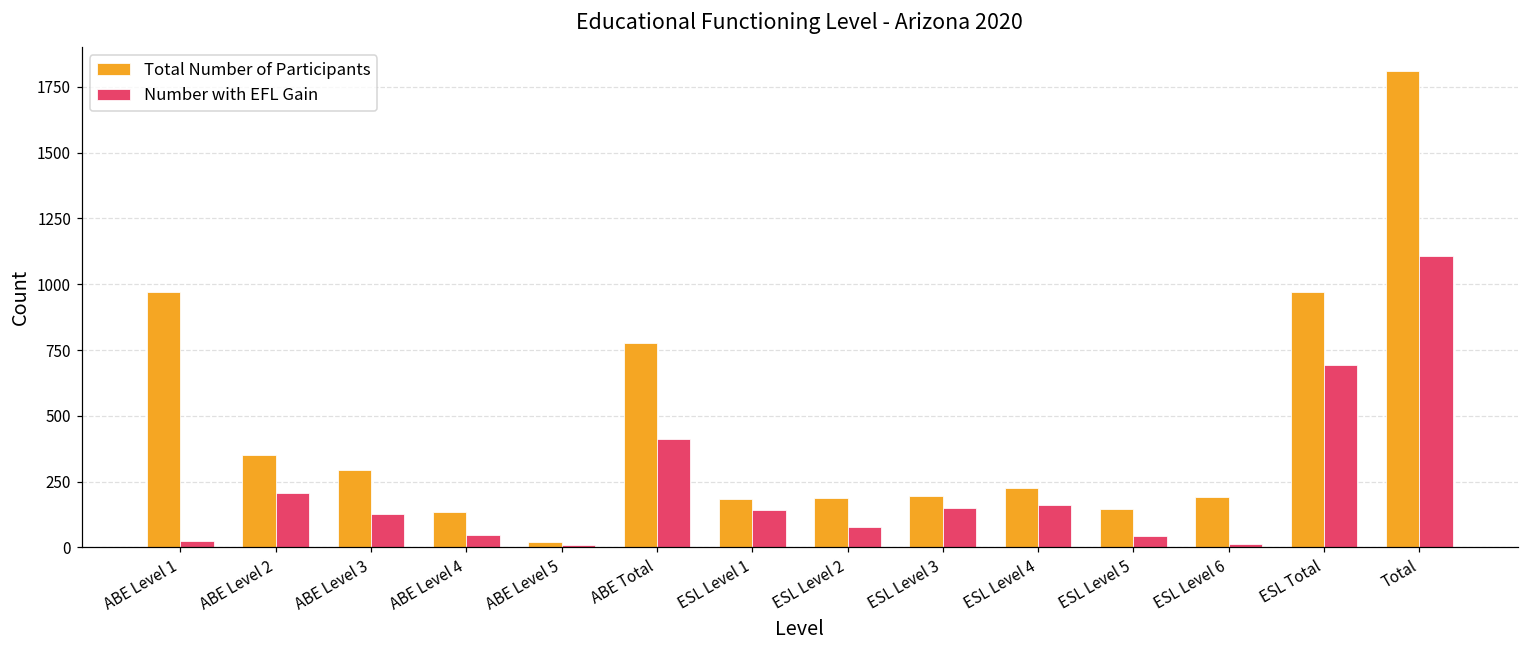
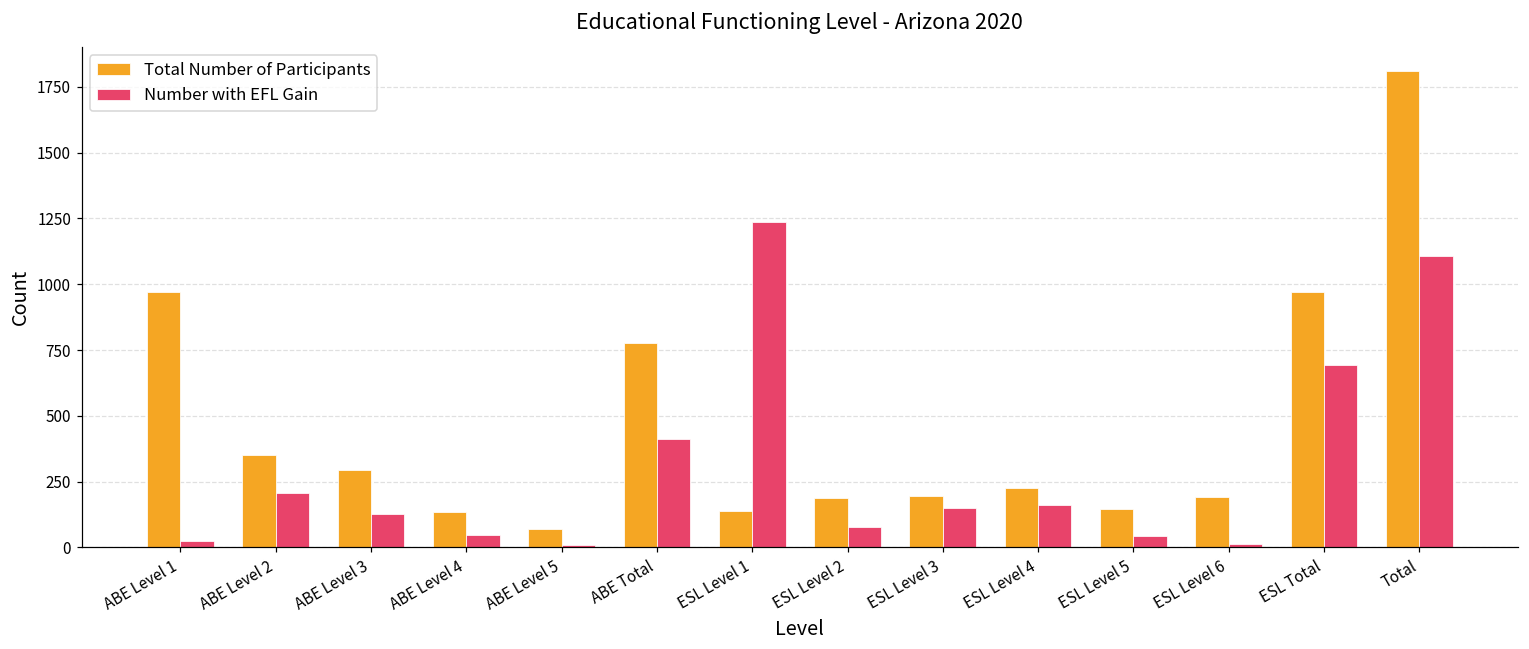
  {
    "Total Number of Participants": {
      "ABE Level 1": 970,
      "ABE Level 2": 350,
      "ABE Level 3": 300,
      "ABE Level 4": 130,
-     "ABE Level 5": 20,
+     "ABE Level 5": 70,
      "ABE Total": 780,
-     "ESL Level 1": 180,
+     "ESL Level 1": 140,
      "ESL Level 2": 190,
      "ESL Level 3": 190,
      "ESL Level 4": 230,
      "ESL Level 5": 150,
      "ESL Level 6": 190,
      "ESL Total": 970,
      "Total": 1810
    },
    "Number with EFL Gain": {
      "ABE Level 1": 20,
      "ABE Level 2": 210,
      "ABE Level 3": 130,
      "ABE Level 4": 50,
      "ABE Total": 410,
-     "ESL Level 1": 140,
+     "ESL Level 1": 1240,
      "ESL Level 2": 80,
      "ESL Level 3": 150,
      "ESL Level 4": 160,
      "ESL Level 5": 40,
      "ESL Level 6": 10,
      "ESL Total": 690,
      "Total": 1110
    }
  }
